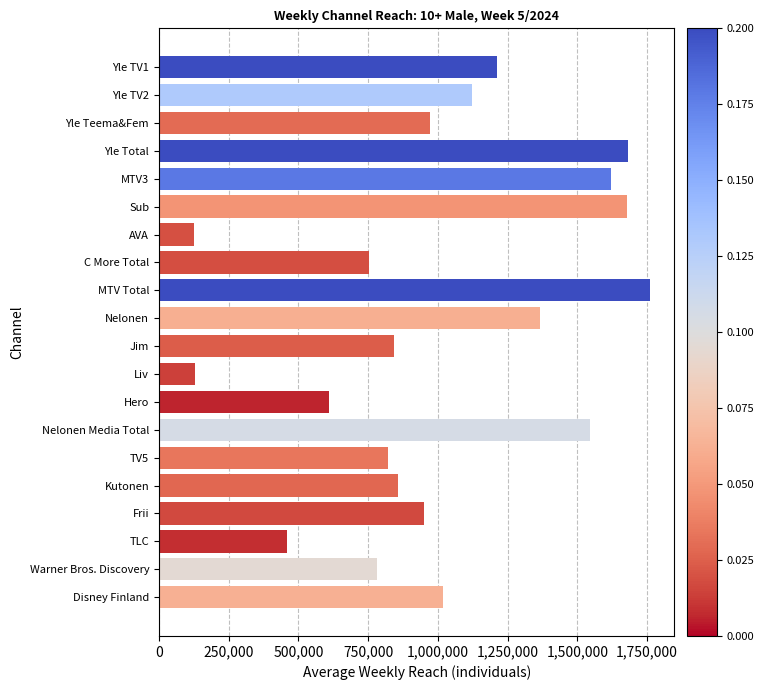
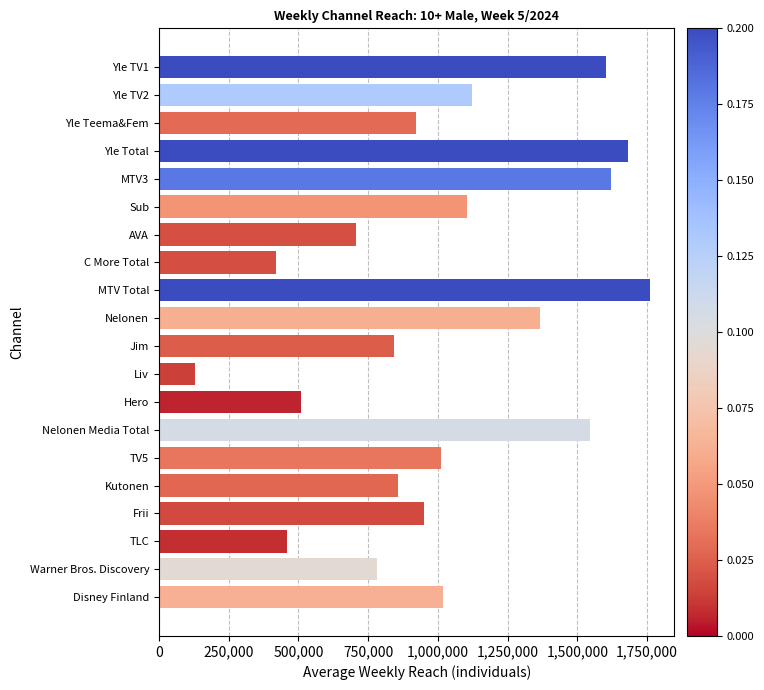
  {
-   "Yle TV1": "1,210,000",
+   "Yle TV1": "1,600,000",
    "Yle TV2": "1,120,000",
-   "Yle Teema&Fem": "970,000",
+   "Yle Teema&Fem": "920,000",
    "Yle Total": "1,680,000",
    "MTV3": "1,620,000",
-   "Sub": "1,680,000",
-   "AVA": "130,000",
-   "C More Total": "750,000",
+   "Sub": "1,110,000",
+   "AVA": "710,000",
+   "C More Total": "420,000",
    "MTV Total": "1,760,000",
    "Nelonen": "1,370,000",
    "Jim": "840,000",
    "Liv": "130,000",
-   "Hero": "610,000",
+   "Hero": "510,000",
    "Nelonen Media Total": "1,550,000",
-   "TV5": "820,000",
+   "TV5": "1,010,000",
    "Kutonen": "860,000",
    "Frii": "950,000",
    "TLC": "460,000",
    "Warner Bros. Discovery": "780,000",
    "Disney Finland": "1,020,000"
  }
